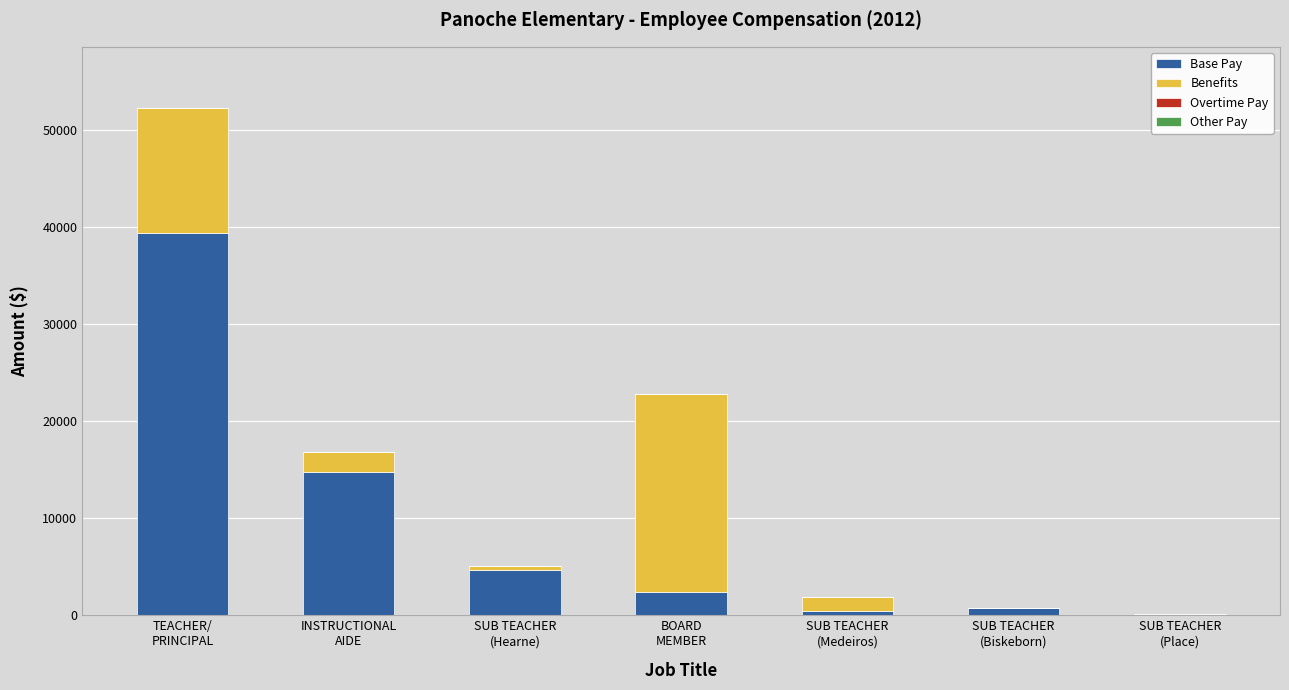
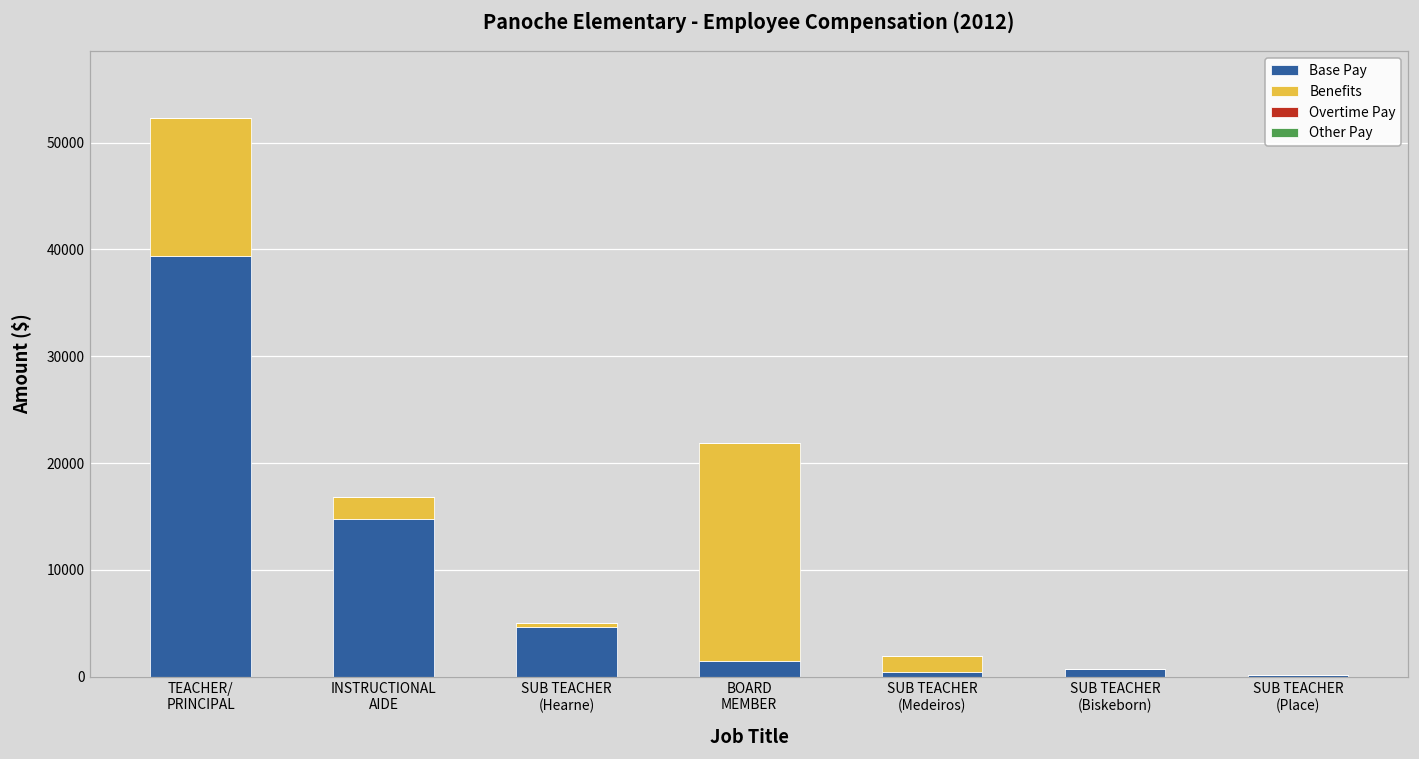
  {
    "Base Pay": {
      "TEACHER/ PRINCIPAL": 39000,
      "INSTRUCTIONAL AIDE": 15000,
      "SUB TEACHER (Hearne)": 5000,
-     "BOARD MEMBER": 2000,
+     "BOARD MEMBER": 1000,
      "SUB TEACHER (Medeiros)": 0,
      "SUB TEACHER (Biskeborn)": 1000
    },
    "Other Pay": {
      "SUB TEACHER (Hearne)": 0,
      "SUB TEACHER (Biskeborn)": 0,
      "SUB TEACHER (Place)": 0
    }
  }
